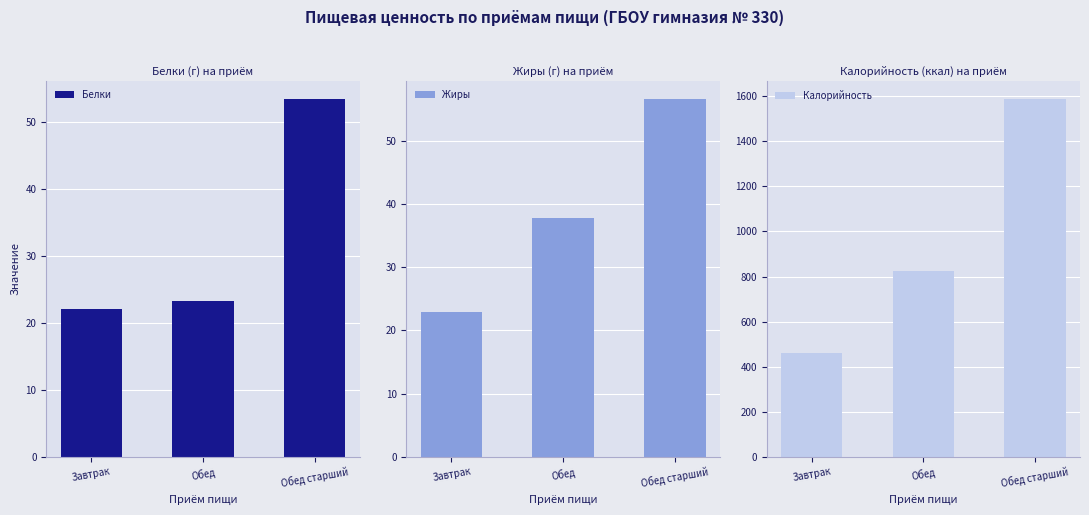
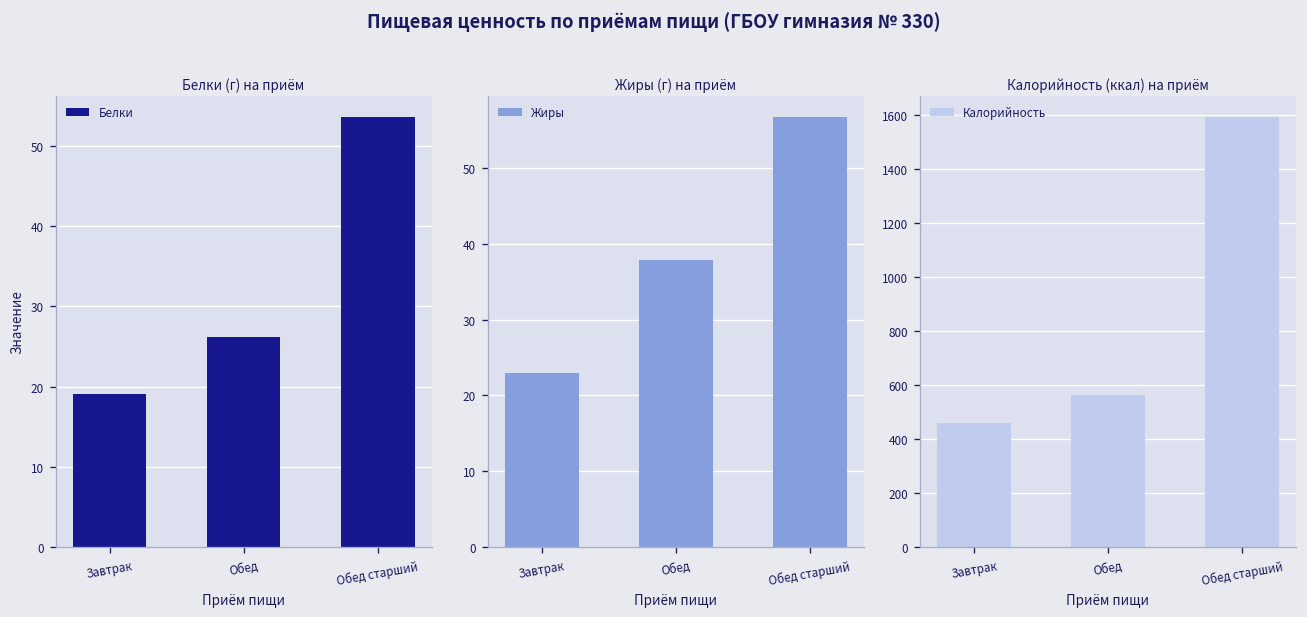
  {
    "Белки (г) на приём": {
-     "Завтрак": 22,
-     "Обед": 23,
+     "Завтрак": 19,
+     "Обед": 26,
      "Обед старший": 54
    },
    "Жиры (г) на приём": {
      "Завтрак": 23,
      "Обед": 38,
      "Обед старший": 57
    },
    "Калорийность (ккал) на приём": {
      "Завтрак": 460,
-     "Обед": 830,
+     "Обед": 560,
      "Обед старший": 1590
    }
  }
